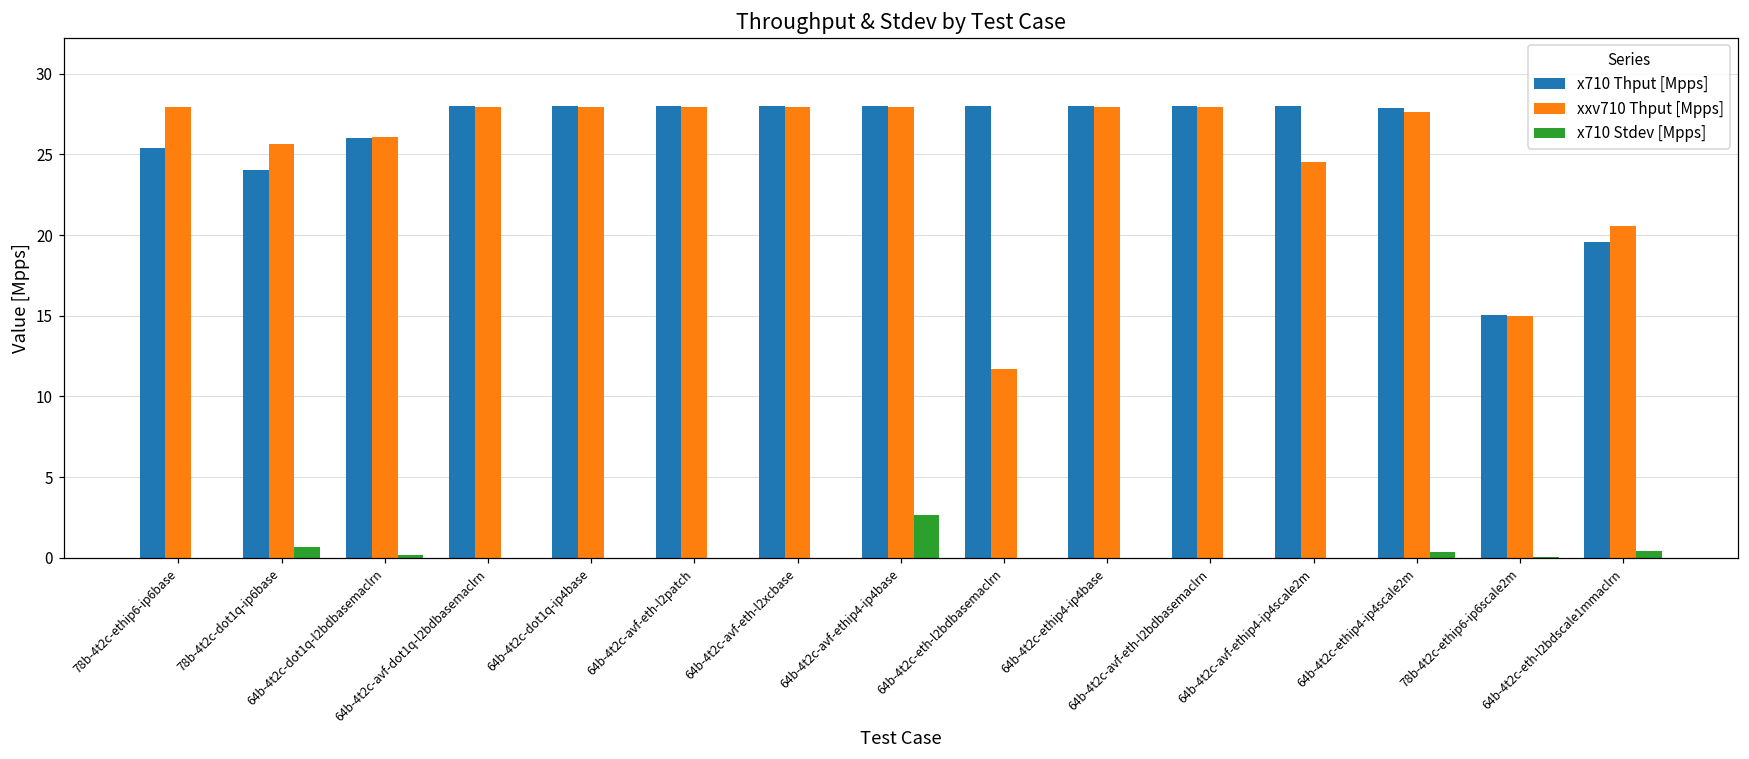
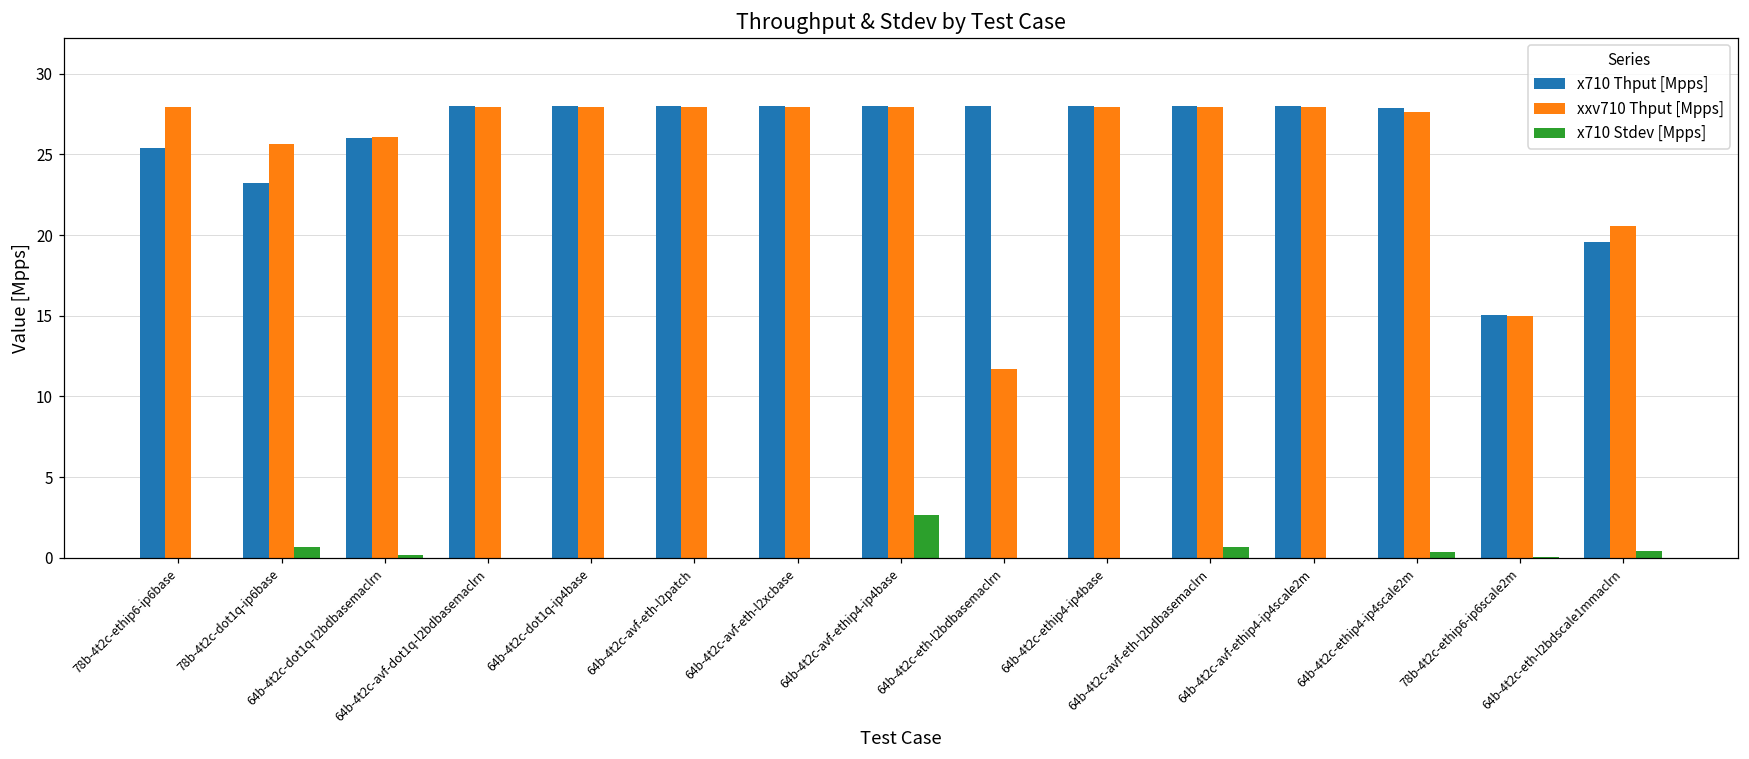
  {
    "x710 Thput [Mpps]": {
      "78b-4t2c-ethip6-ip6base": 25.4,
-     "78b-4t2c-dot1q-ip6base": 24.1,
+     "78b-4t2c-dot1q-ip6base": 23.2,
      "64b-4t2c-dot1q-l2bdbasemaclrn": 26.0,
      "64b-4t2c-avf-dot1q-l2bdbasemaclrn": 28.0,
      "64b-4t2c-dot1q-ip4base": 28.0,
      "64b-4t2c-avf-eth-l2patch": 28.0,
      "64b-4t2c-avf-eth-l2xcbase": 28.0,
      "64b-4t2c-avf-ethip4-ip4base": 28.0,
      "64b-4t2c-eth-l2bdbasemaclrn": 28.0,
      "64b-4t2c-ethip4-ip4base": 28.0,
      "64b-4t2c-avf-eth-l2bdbasemaclrn": 28.0,
      "64b-4t2c-avf-ethip4-ip4scale2m": 28.0,
      "64b-4t2c-ethip4-ip4scale2m": 27.9,
      "78b-4t2c-ethip6-ip6scale2m": 15.0,
      "64b-4t2c-eth-l2bdscale1mmaclrn": 19.6
    },
    "xxv710 Thput [Mpps]": {
      "78b-4t2c-ethip6-ip6base": 27.9,
      "78b-4t2c-dot1q-ip6base": 25.6,
      "64b-4t2c-dot1q-l2bdbasemaclrn": 26.1,
      "64b-4t2c-avf-dot1q-l2bdbasemaclrn": 27.9,
      "64b-4t2c-dot1q-ip4base": 28.0,
      "64b-4t2c-avf-eth-l2patch": 27.9,
      "64b-4t2c-avf-eth-l2xcbase": 27.9,
      "64b-4t2c-avf-ethip4-ip4base": 27.9,
      "64b-4t2c-eth-l2bdbasemaclrn": 11.7,
      "64b-4t2c-ethip4-ip4base": 27.9,
      "64b-4t2c-avf-eth-l2bdbasemaclrn": 27.9,
-     "64b-4t2c-avf-ethip4-ip4scale2m": 24.6,
+     "64b-4t2c-avf-ethip4-ip4scale2m": 27.9,
      "64b-4t2c-ethip4-ip4scale2m": 27.6,
      "78b-4t2c-ethip6-ip6scale2m": 15.0,
      "64b-4t2c-eth-l2bdscale1mmaclrn": 20.6
    },
    "x710 Stdev [Mpps]": {
      "78b-4t2c-ethip6-ip6base": 0.0,
      "78b-4t2c-dot1q-ip6base": 0.7,
      "64b-4t2c-dot1q-l2bdbasemaclrn": 0.2,
      "64b-4t2c-avf-dot1q-l2bdbasemaclrn": 0.0,
      "64b-4t2c-dot1q-ip4base": 0.0,
      "64b-4t2c-avf-eth-l2patch": 0.0,
      "64b-4t2c-avf-eth-l2xcbase": 0.0,
      "64b-4t2c-avf-ethip4-ip4base": 2.6,
      "64b-4t2c-eth-l2bdbasemaclrn": 0.0,
      "64b-4t2c-ethip4-ip4base": 0.0,
-     "64b-4t2c-avf-eth-l2bdbasemaclrn": 0.0,
+     "64b-4t2c-avf-eth-l2bdbasemaclrn": 0.7,
      "64b-4t2c-avf-ethip4-ip4scale2m": 0.0,
      "64b-4t2c-ethip4-ip4scale2m": 0.4,
      "64b-4t2c-eth-l2bdscale1mmaclrn": 0.4
    }
  }
